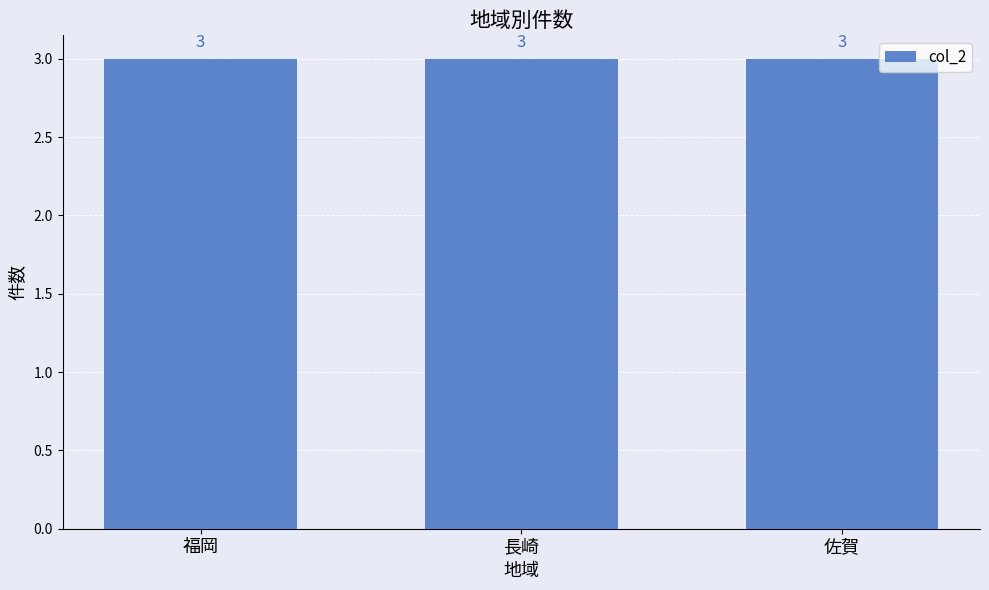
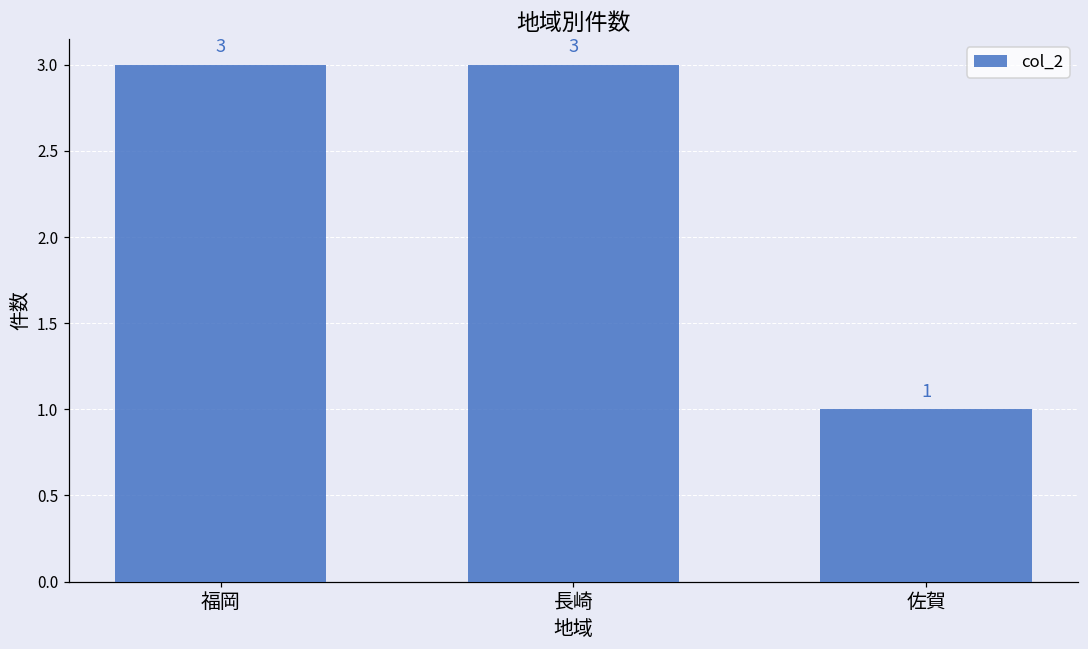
  {
    "福岡": 3,
    "長崎": 3,
-   "佐賀": 3
+   "佐賀": 1
  }
